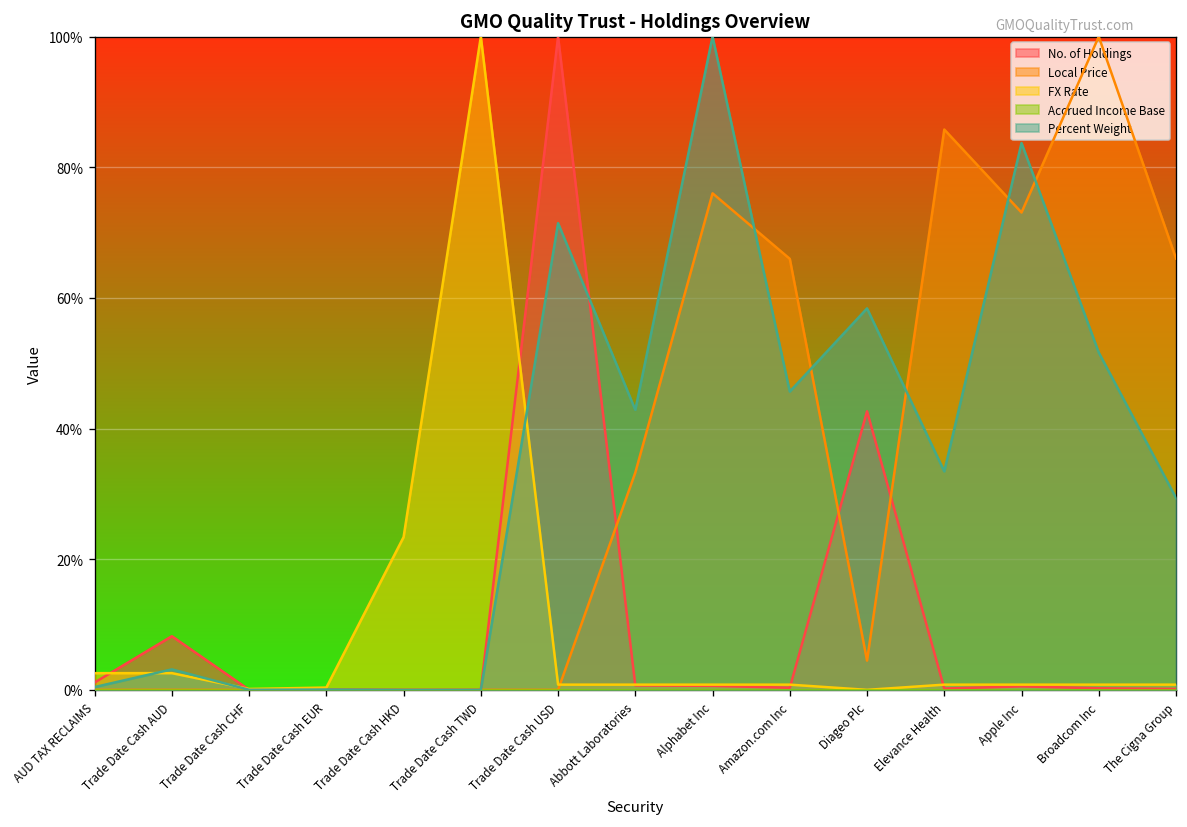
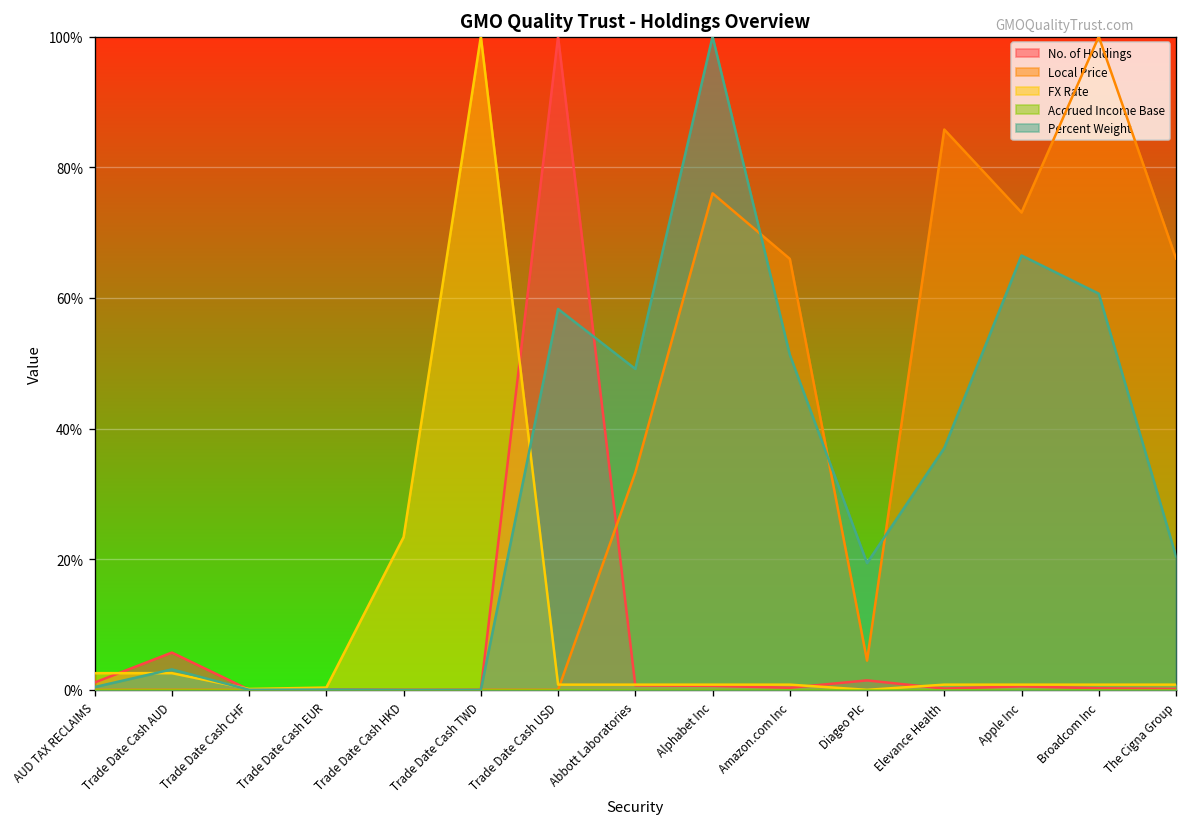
  {
    "No. of Holdings": {
      "AUD TAX RECLAIMS": "1%",
-     "Trade Date Cash AUD": "8%",
+     "Trade Date Cash AUD": "6%",
      "Trade Date Cash USD": "100%",
-     "Diageo Plc": "43%"
+     "Diageo Plc": "1%"
    },
    "Accrued Income Base": {
      "Abbott Laboratories": "0%",
      "Alphabet Inc": "0%",
      "Apple Inc": "0%"
    },
    "Percent Weight": {
      "Trade Date Cash AUD": "3%",
-     "Trade Date Cash USD": "71%",
-     "Abbott Laboratories": "43%",
+     "Trade Date Cash USD": "58%",
+     "Abbott Laboratories": "49%",
      "Alphabet Inc": "100%",
-     "Amazon.com Inc": "46%",
-     "Diageo Plc": "58%",
-     "Elevance Health": "33%",
-     "Apple Inc": "84%",
-     "Broadcom Inc": "52%",
-     "The Cigna Group": "29%"
+     "Amazon.com Inc": "51%",
+     "Diageo Plc": "19%",
+     "Elevance Health": "37%",
+     "Apple Inc": "66%",
+     "Broadcom Inc": "61%",
+     "The Cigna Group": "20%"
    }
  }
